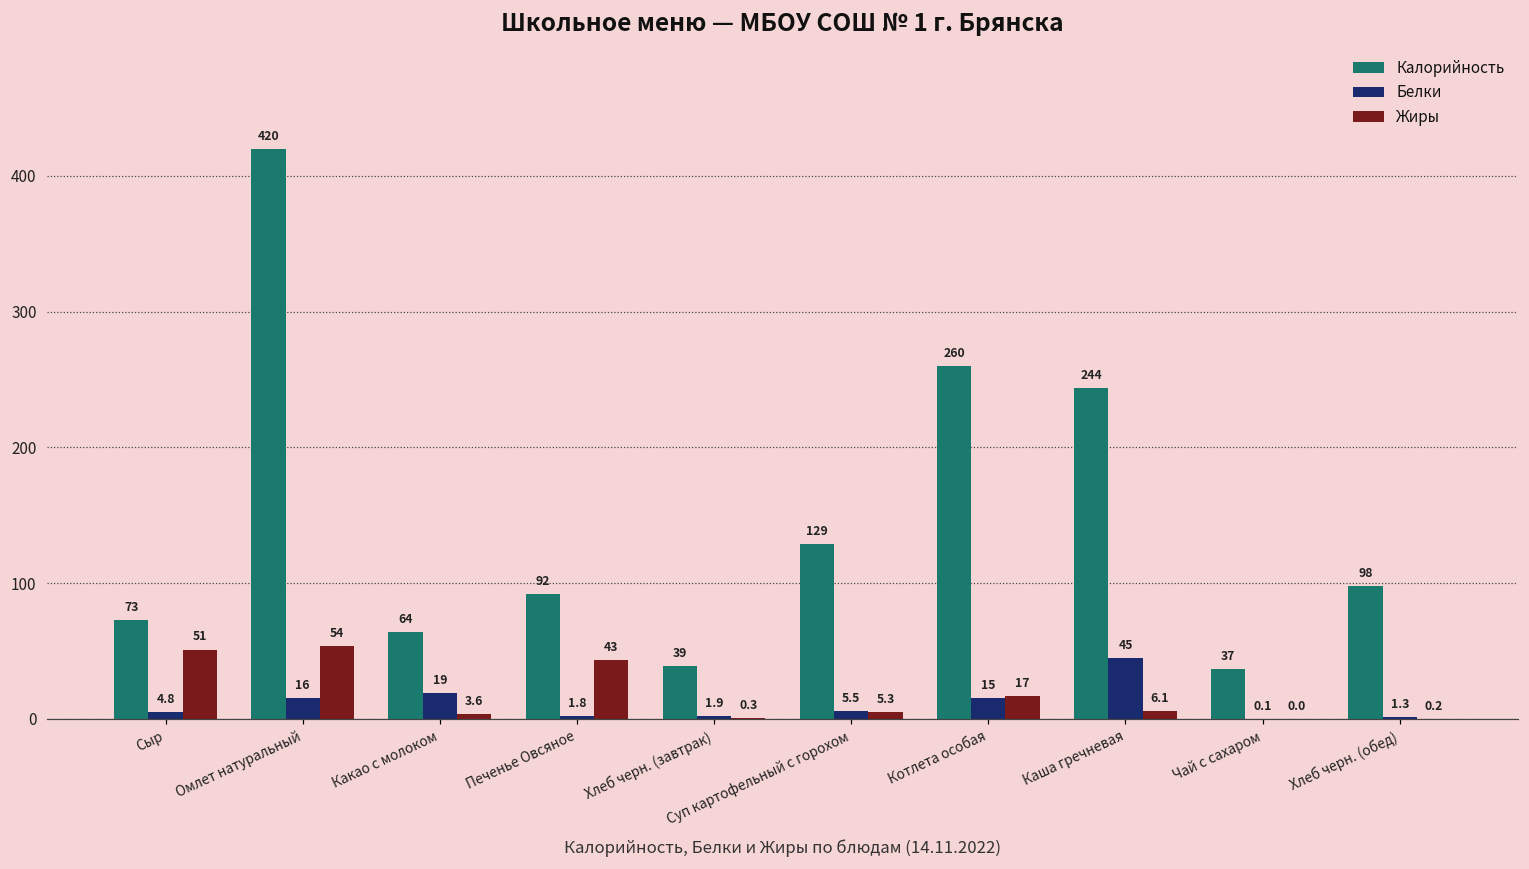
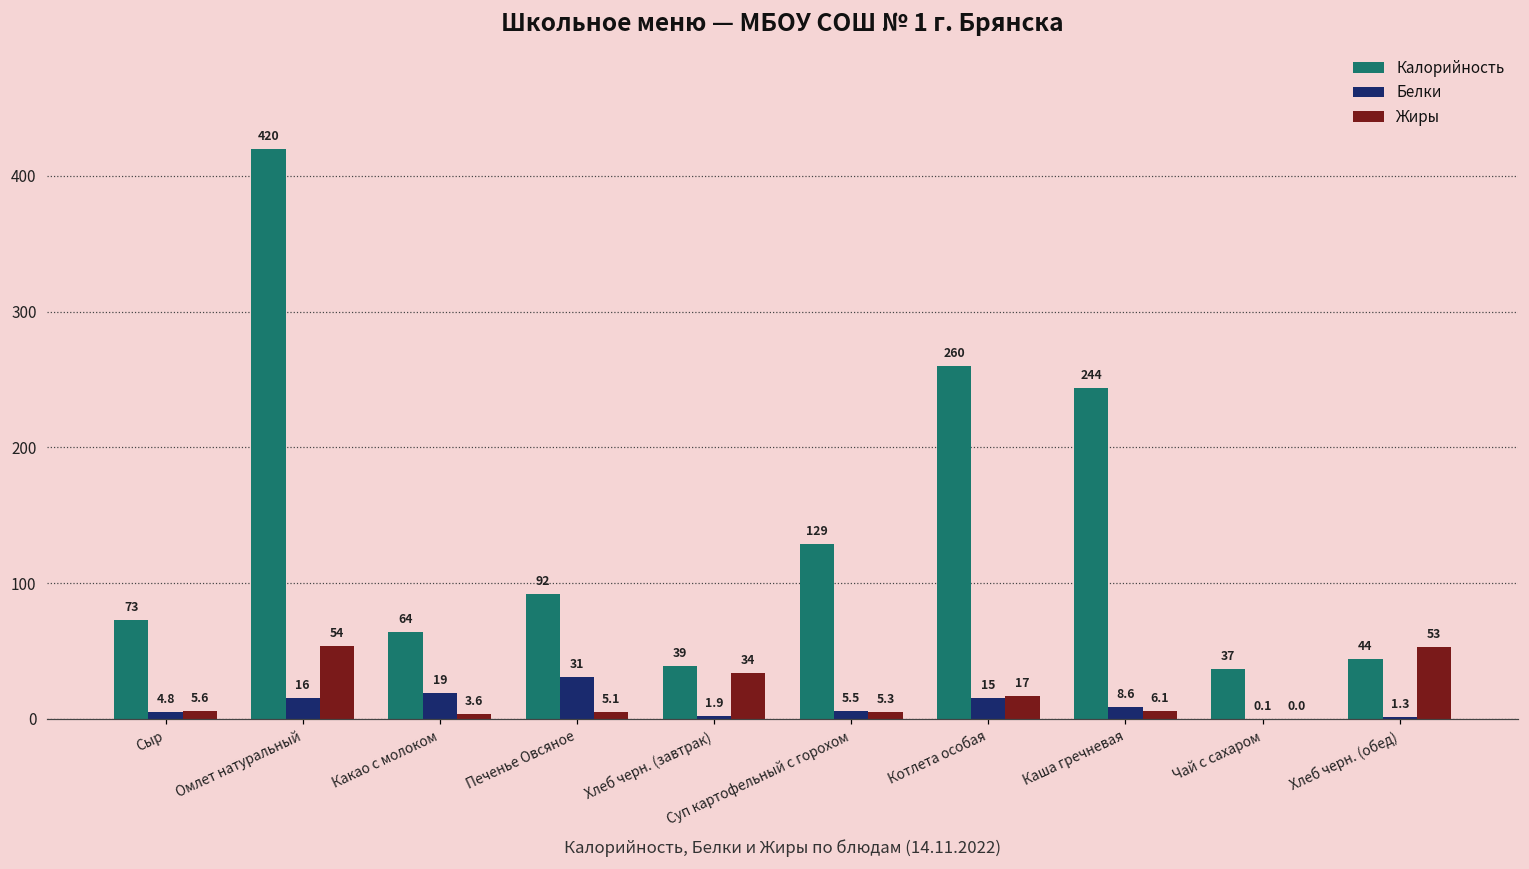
  {
    "Калорийность": {
      "Сыр": 73,
      "Омлет натуральный": 420,
      "Какао с молоком": 64,
      "Печенье Овсяное": 92,
      "Хлеб черн. (завтрак)": 39,
      "Суп картофельный с горохом": 129,
      "Котлета особая": 260,
      "Каша гречневая": 244,
      "Чай с сахаром": 37,
-     "Хлеб черн. (обед)": 98
+     "Хлеб черн. (обед)": 44
    },
    "Белки": {
      "Сыр": 4.8,
      "Омлет натуральный": 16,
      "Какао с молоком": 19,
-     "Печенье Овсяное": 1.8,
+     "Печенье Овсяное": 31,
      "Хлеб черн. (завтрак)": 1.9,
      "Суп картофельный с горохом": 5.5,
      "Котлета особая": 15,
-     "Каша гречневая": 45,
+     "Каша гречневая": 8.6,
      "Чай с сахаром": 0.1,
      "Хлеб черн. (обед)": 1.3
    },
    "Жиры": {
-     "Сыр": 51,
+     "Сыр": 5.6,
      "Омлет натуральный": 54,
      "Какао с молоком": 3.6,
-     "Печенье Овсяное": 43,
-     "Хлеб черн. (завтрак)": 0.3,
+     "Печенье Овсяное": 5.1,
+     "Хлеб черн. (завтрак)": 34,
      "Суп картофельный с горохом": 5.3,
      "Котлета особая": 17,
      "Каша гречневая": 6.1,
      "Чай с сахаром": 0.0,
-     "Хлеб черн. (обед)": 0.2
+     "Хлеб черн. (обед)": 53
    }
  }
